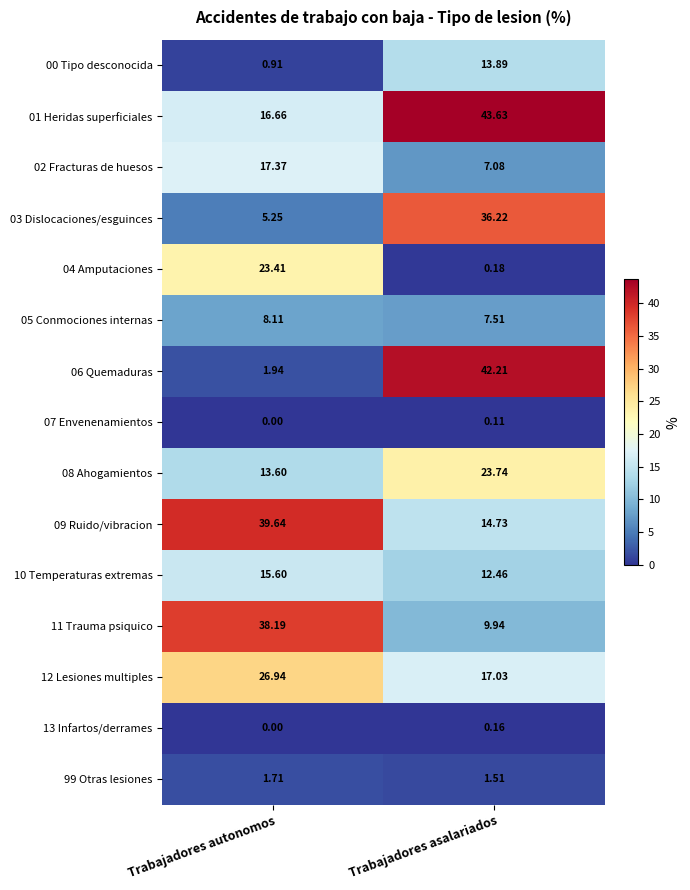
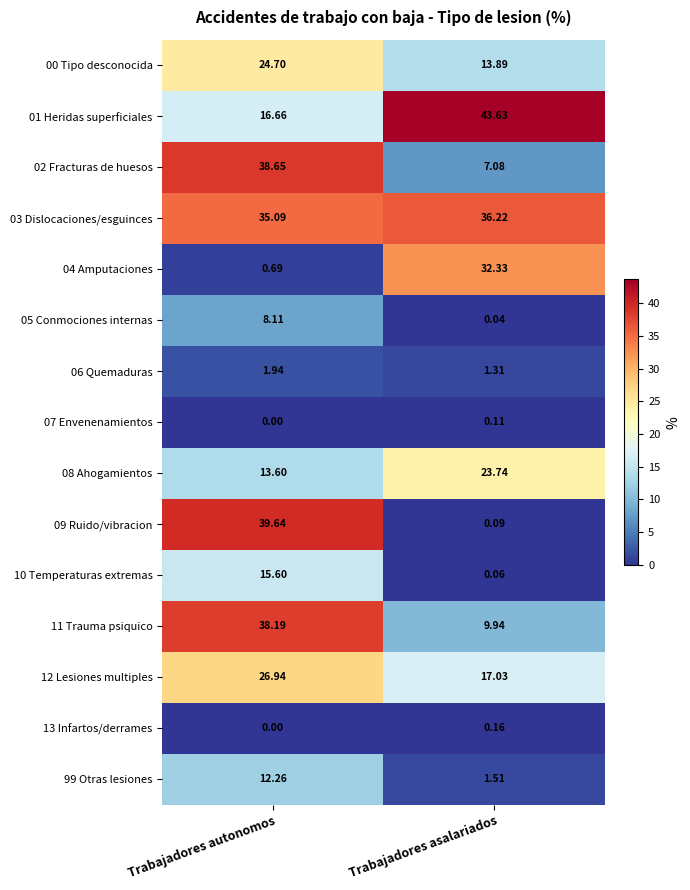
  {
    "00 Tipo desconocida": {
-     "Trabajadores autonomos": 0.91,
+     "Trabajadores autonomos": 24.70,
      "Trabajadores asalariados": 13.89
    },
    "01 Heridas superficiales": {
      "Trabajadores autonomos": 16.66,
      "Trabajadores asalariados": 43.63
    },
    "02 Fracturas de huesos": {
-     "Trabajadores autonomos": 17.37,
+     "Trabajadores autonomos": 38.65,
      "Trabajadores asalariados": 7.08
    },
    "03 Dislocaciones/esguinces": {
-     "Trabajadores autonomos": 5.25,
+     "Trabajadores autonomos": 35.09,
      "Trabajadores asalariados": 36.22
    },
    "04 Amputaciones": {
-     "Trabajadores autonomos": 23.41,
-     "Trabajadores asalariados": 0.18
+     "Trabajadores autonomos": 0.69,
+     "Trabajadores asalariados": 32.33
    },
    "05 Conmociones internas": {
      "Trabajadores autonomos": 8.11,
-     "Trabajadores asalariados": 7.51
+     "Trabajadores asalariados": 0.04
    },
    "06 Quemaduras": {
      "Trabajadores autonomos": 1.94,
-     "Trabajadores asalariados": 42.21
+     "Trabajadores asalariados": 1.31
    },
    "07 Envenenamientos": {
      "Trabajadores autonomos": 0.00,
      "Trabajadores asalariados": 0.11
    },
    "08 Ahogamientos": {
      "Trabajadores autonomos": 13.60,
      "Trabajadores asalariados": 23.74
    },
    "09 Ruido/vibracion": {
      "Trabajadores autonomos": 39.64,
-     "Trabajadores asalariados": 14.73
+     "Trabajadores asalariados": 0.09
    },
    "10 Temperaturas extremas": {
      "Trabajadores autonomos": 15.60,
-     "Trabajadores asalariados": 12.46
+     "Trabajadores asalariados": 0.06
    },
    "11 Trauma psiquico": {
      "Trabajadores autonomos": 38.19,
      "Trabajadores asalariados": 9.94
    },
    "12 Lesiones multiples": {
      "Trabajadores autonomos": 26.94,
      "Trabajadores asalariados": 17.03
    },
    "13 Infartos/derrames": {
      "Trabajadores autonomos": 0.00,
      "Trabajadores asalariados": 0.16
    },
    "99 Otras lesiones": {
-     "Trabajadores autonomos": 1.71,
+     "Trabajadores autonomos": 12.26,
      "Trabajadores asalariados": 1.51
    }
  }
